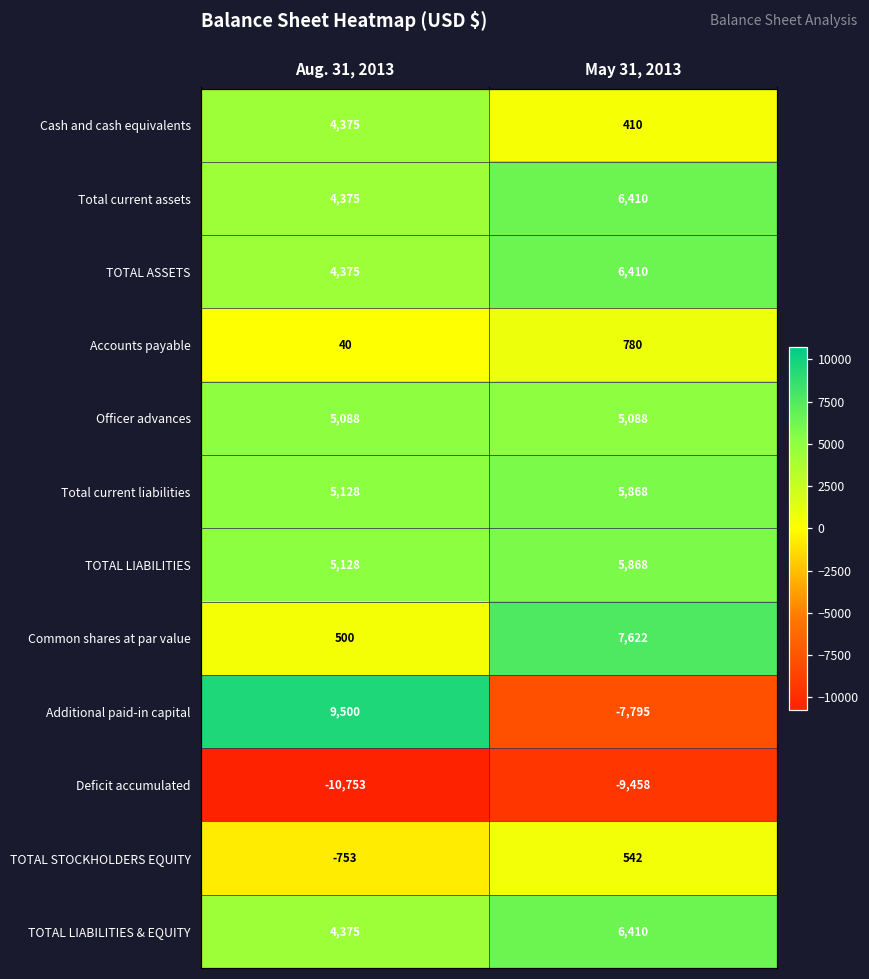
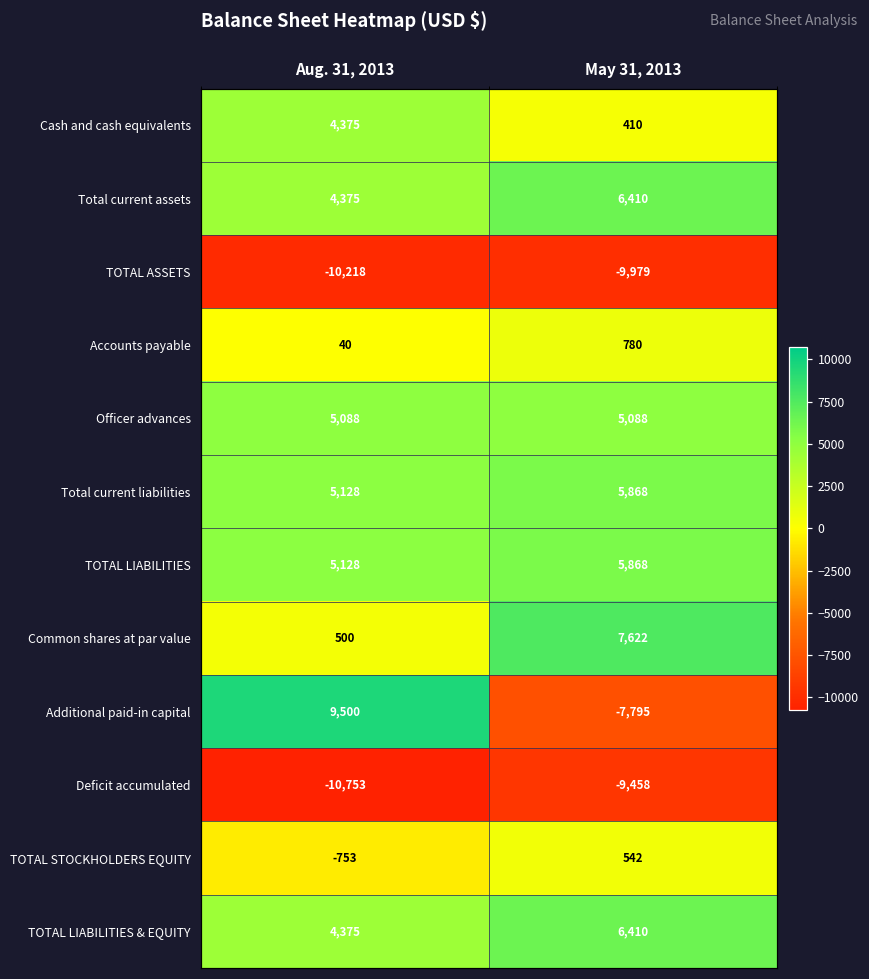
  {
    "Cash and cash equivalents": {
      "Aug. 31, 2013": "4,375",
      "May 31, 2013": "410"
    },
    "Total current assets": {
      "Aug. 31, 2013": "4,375",
      "May 31, 2013": "6,410"
    },
    "TOTAL ASSETS": {
-     "Aug. 31, 2013": "4,375",
-     "May 31, 2013": "6,410"
+     "Aug. 31, 2013": "-10,218",
+     "May 31, 2013": "-9,979"
    },
    "Accounts payable": {
      "Aug. 31, 2013": "40",
      "May 31, 2013": "780"
    },
    "Officer advances": {
      "Aug. 31, 2013": "5,088",
      "May 31, 2013": "5,088"
    },
    "Total current liabilities": {
      "Aug. 31, 2013": "5,128",
      "May 31, 2013": "5,868"
    },
    "TOTAL LIABILITIES": {
      "Aug. 31, 2013": "5,128",
      "May 31, 2013": "5,868"
    },
    "Common shares at par value": {
      "Aug. 31, 2013": "500",
      "May 31, 2013": "7,622"
    },
    "Additional paid-in capital": {
      "Aug. 31, 2013": "9,500",
      "May 31, 2013": "-7,795"
    },
    "Deficit accumulated": {
      "Aug. 31, 2013": "-10,753",
      "May 31, 2013": "-9,458"
    },
    "TOTAL STOCKHOLDERS EQUITY": {
      "Aug. 31, 2013": "-753",
      "May 31, 2013": "542"
    },
    "TOTAL LIABILITIES & EQUITY": {
      "Aug. 31, 2013": "4,375",
      "May 31, 2013": "6,410"
    }
  }
